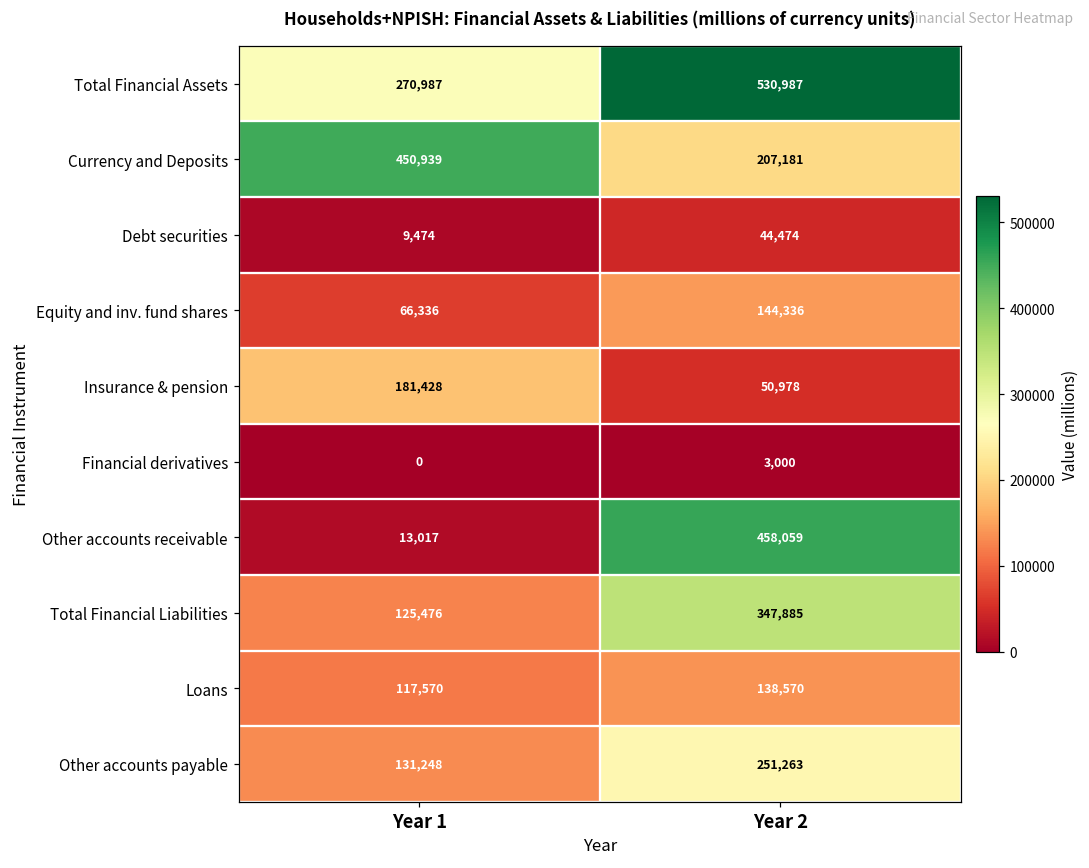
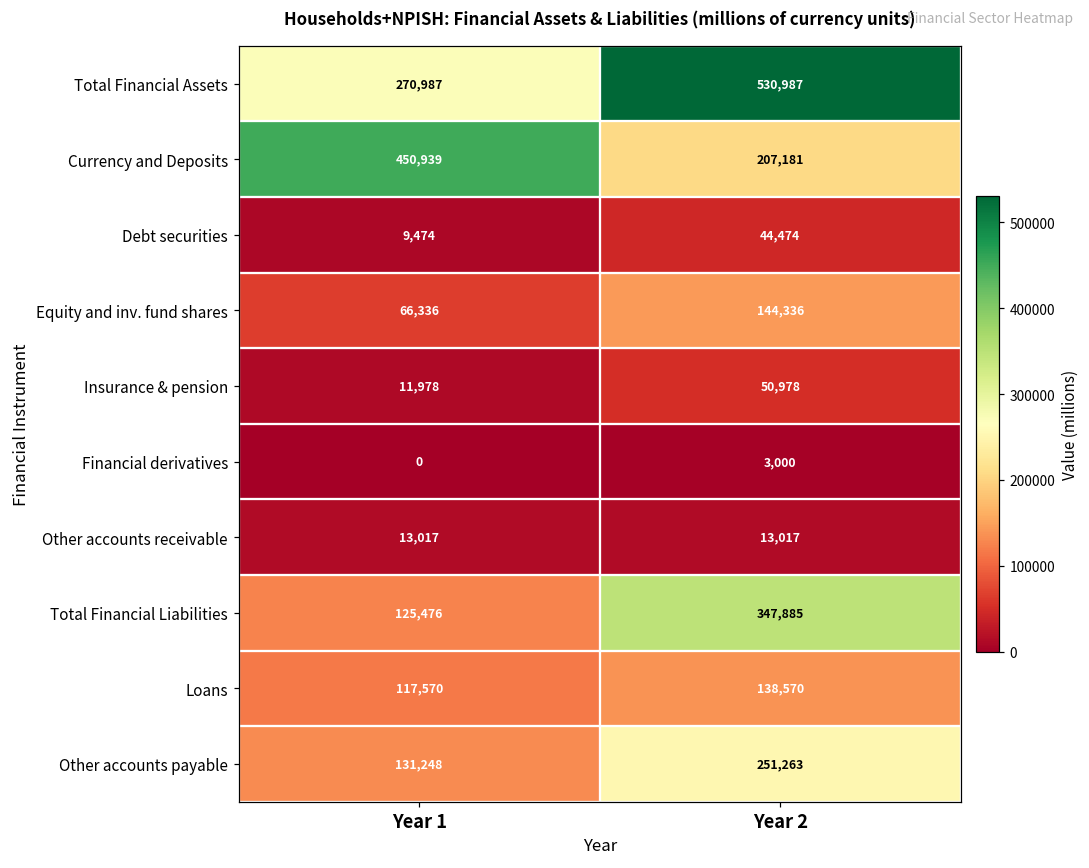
  {
    "Total Financial Assets": {
      "Year 1": "270,987",
      "Year 2": "530,987"
    },
    "Currency and Deposits": {
      "Year 1": "450,939",
      "Year 2": "207,181"
    },
    "Debt securities": {
      "Year 1": "9,474",
      "Year 2": "44,474"
    },
    "Equity and inv. fund shares": {
      "Year 1": "66,336",
      "Year 2": "144,336"
    },
    "Insurance & pension": {
-     "Year 1": "181,428",
+     "Year 1": "11,978",
      "Year 2": "50,978"
    },
    "Financial derivatives": {
      "Year 1": "0",
      "Year 2": "3,000"
    },
    "Other accounts receivable": {
      "Year 1": "13,017",
-     "Year 2": "458,059"
+     "Year 2": "13,017"
    },
    "Total Financial Liabilities": {
      "Year 1": "125,476",
      "Year 2": "347,885"
    },
    "Loans": {
      "Year 1": "117,570",
      "Year 2": "138,570"
    },
    "Other accounts payable": {
      "Year 1": "131,248",
      "Year 2": "251,263"
    }
  }
